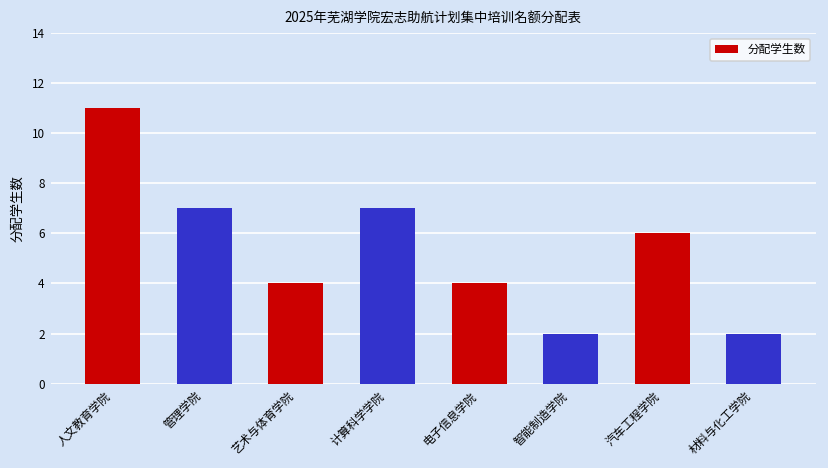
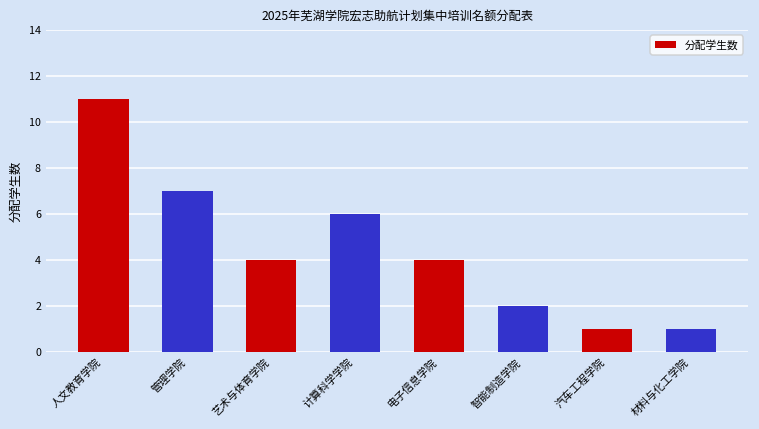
  {
    "人文教育学院": 11,
    "管理学院": 7,
    "艺术与体育学院": 4,
-   "计算科学学院": 7,
+   "计算科学学院": 6,
    "电子信息学院": 4,
    "智能制造学院": 2,
-   "汽车工程学院": 6,
-   "材料与化工学院": 2
+   "汽车工程学院": 1,
+   "材料与化工学院": 1
  }
